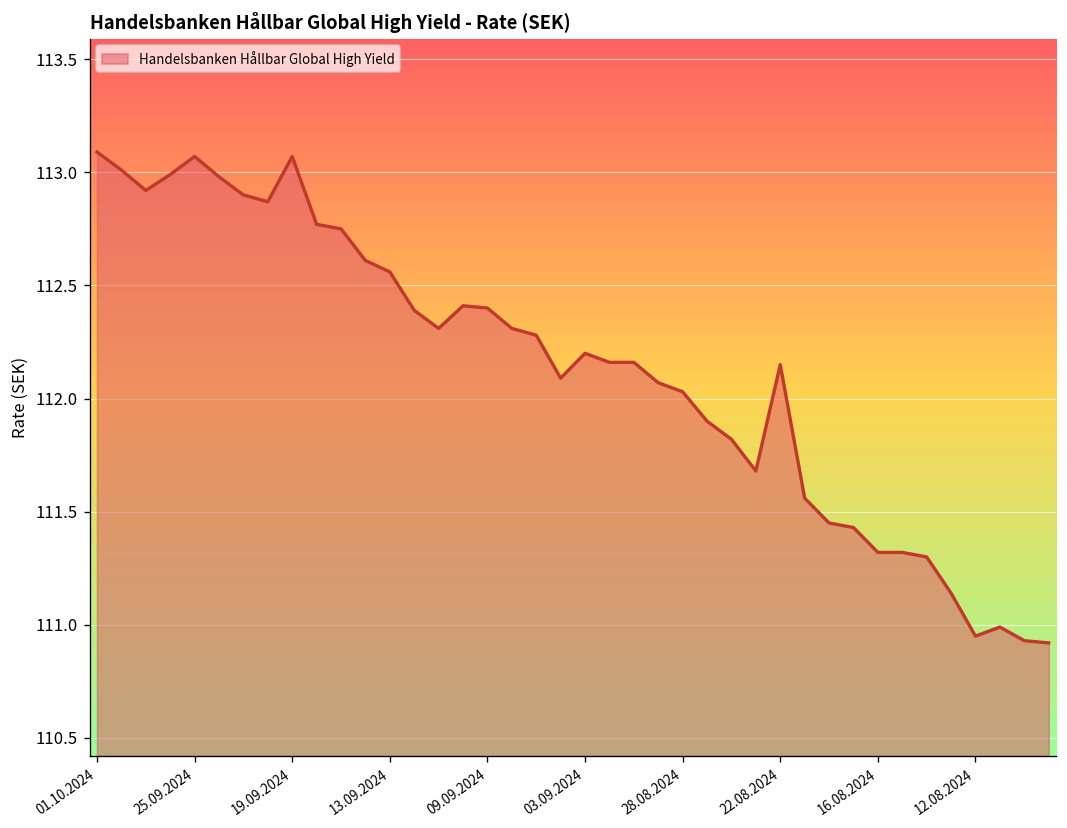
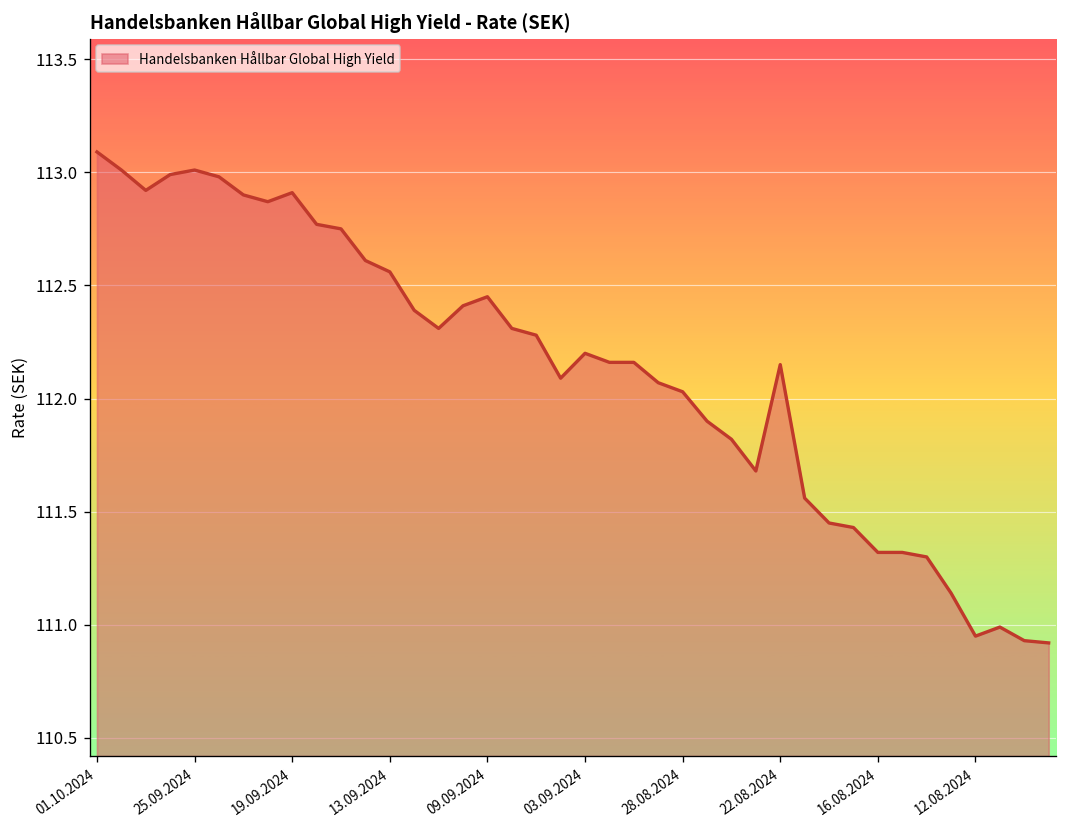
  {
    "01.10.2024": 113.09,
-   "25.09.2024": 113.07,
-   "19.09.2024": 113.07,
+   "25.09.2024": 113.01,
+   "19.09.2024": 112.91,
    "13.09.2024": 112.56,
-   "09.09.2024": 112.40,
+   "09.09.2024": 112.45,
    "03.09.2024": 112.20,
    "28.08.2024": 112.03,
    "22.08.2024": 112.15,
    "16.08.2024": 111.32,
    "12.08.2024": 110.95
  }
